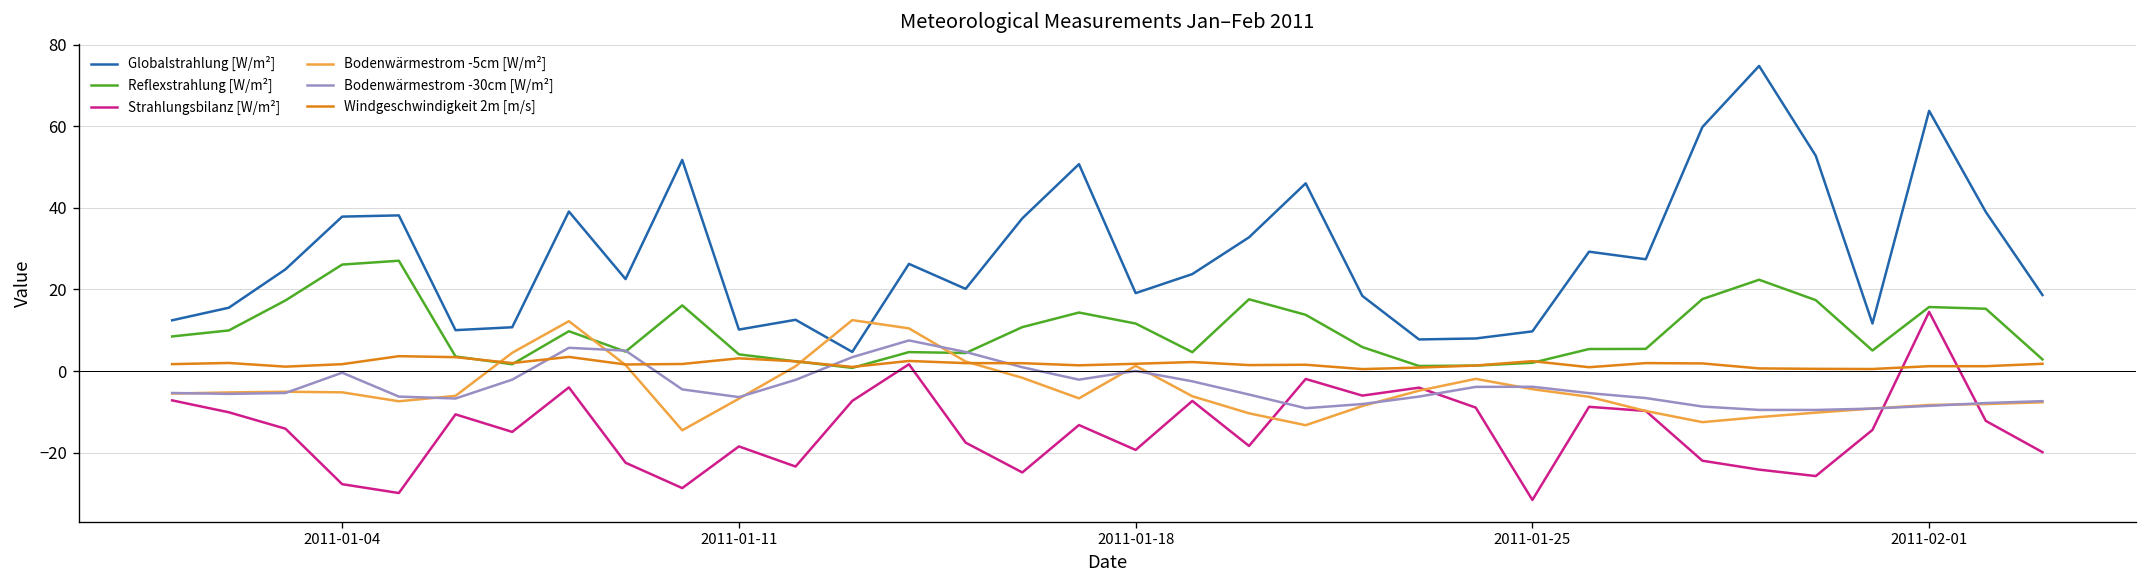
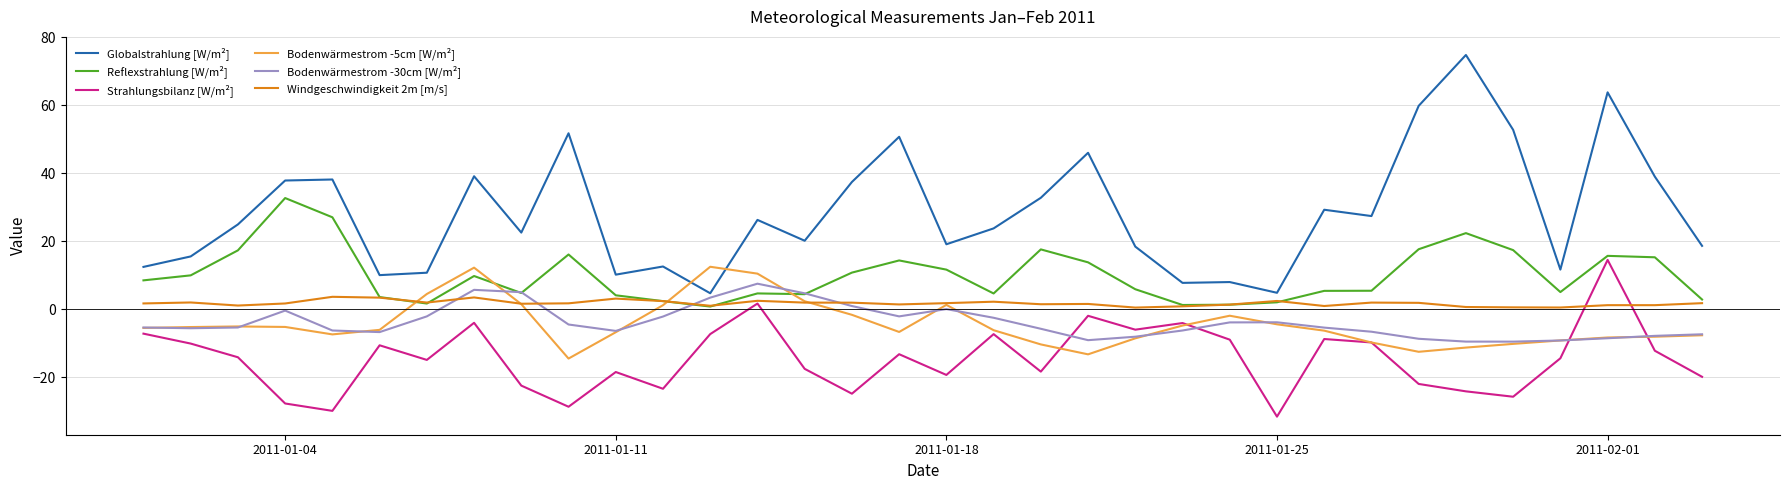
  {
    "Globalstrahlung [W/m²]": {
      "2011-01-04": 38,
      "2011-01-11": 10,
      "2011-01-18": 19,
-     "2011-01-25": 10,
+     "2011-01-25": 5,
      "2011-02-01": 64
    },
    "Reflexstrahlung [W/m²]": {
-     "2011-01-04": 26,
+     "2011-01-04": 33,
      "2011-01-11": 4,
      "2011-01-18": 12,
      "2011-02-01": 16
    },
    "Strahlungsbilanz [W/m²]": {
      "2011-01-04": -28,
      "2011-01-11": -18,
      "2011-01-18": -19,
      "2011-01-25": -32,
      "2011-02-01": 15
    },
    "Bodenwärmestrom -30cm [W/m²]": {
      "2011-01-04": 0,
      "2011-01-18": 0
    }
  }
